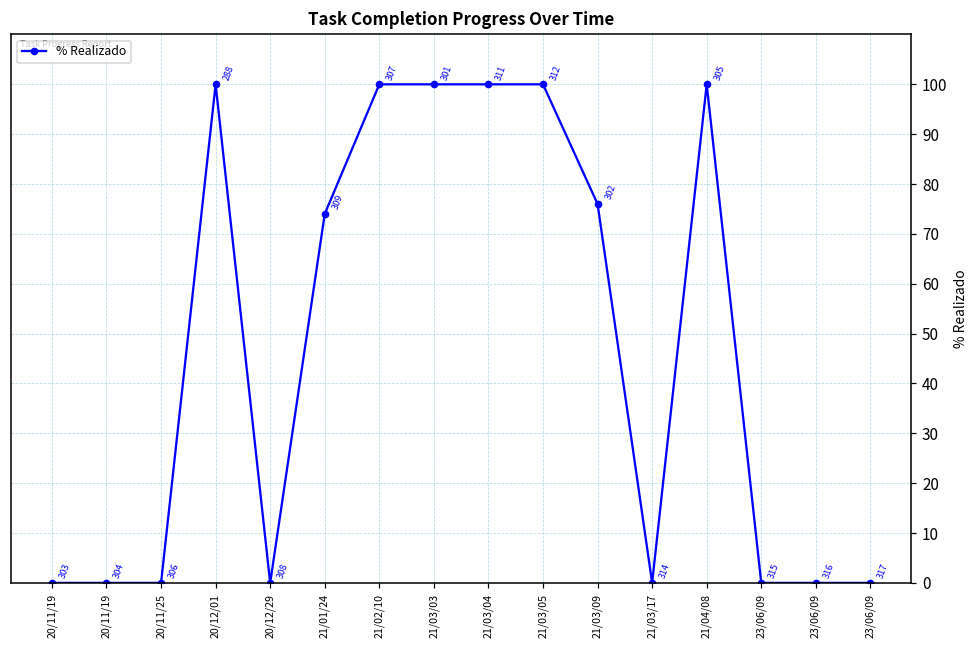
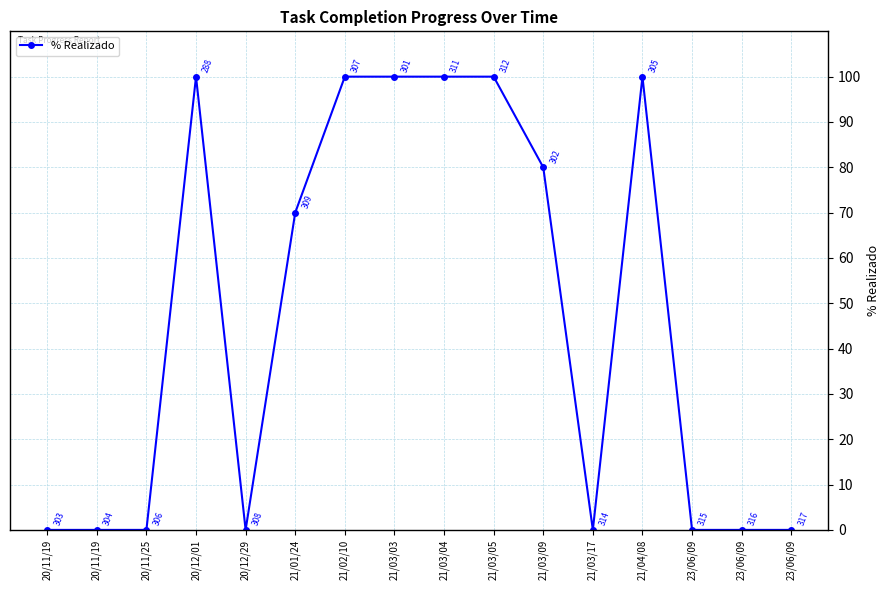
  {
-   "21/01/24": 74,
-   "21/03/09": 76
+   "21/01/24": 70,
+   "21/03/09": 80
  }
